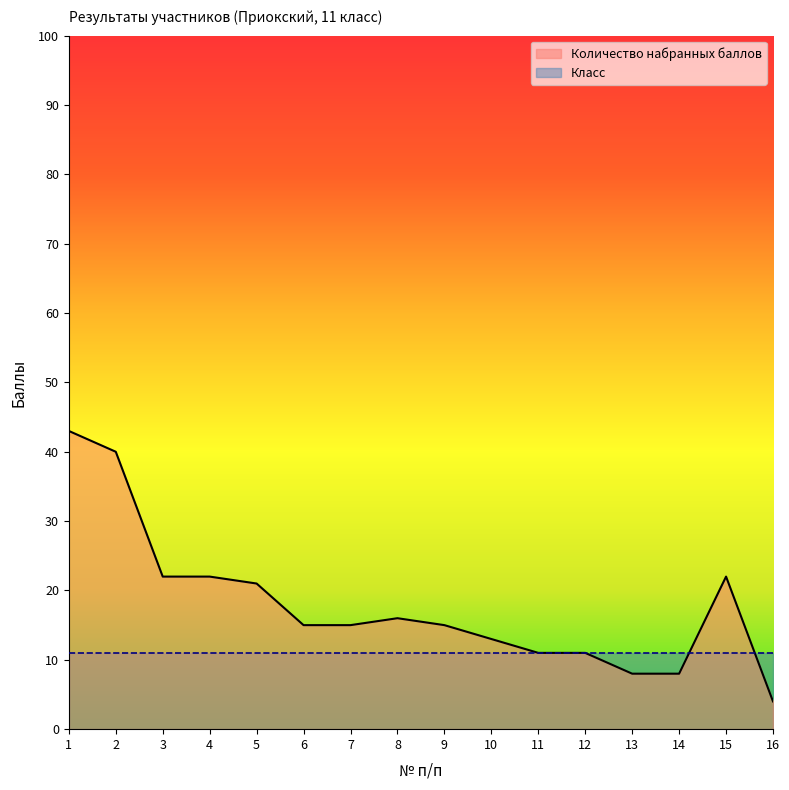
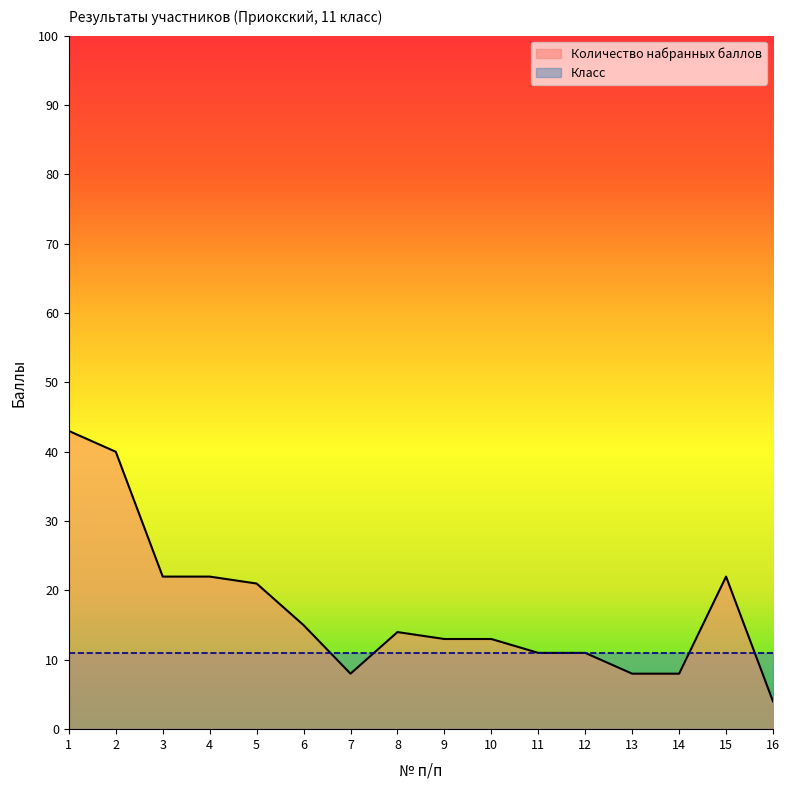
  {
    "Количество набранных баллов": {
      "1": 43,
      "2": 40,
      "3": 22,
      "4": 22,
      "5": 21,
      "6": 15,
-     "7": 15,
-     "8": 16,
-     "9": 15,
+     "7": 8,
+     "8": 14,
+     "9": 13,
      "10": 13,
      "13": 8,
      "14": 8,
      "15": 22,
      "16": 4
    },
    "Класс": {
      "1": 11,
      "2": 11,
      "3": 11,
      "4": 11,
      "5": 11,
      "6": 11,
      "7": 11,
      "8": 11,
      "9": 11,
      "10": 11,
      "13": 11,
      "14": 11,
      "15": 11,
      "16": 11
    }
  }
